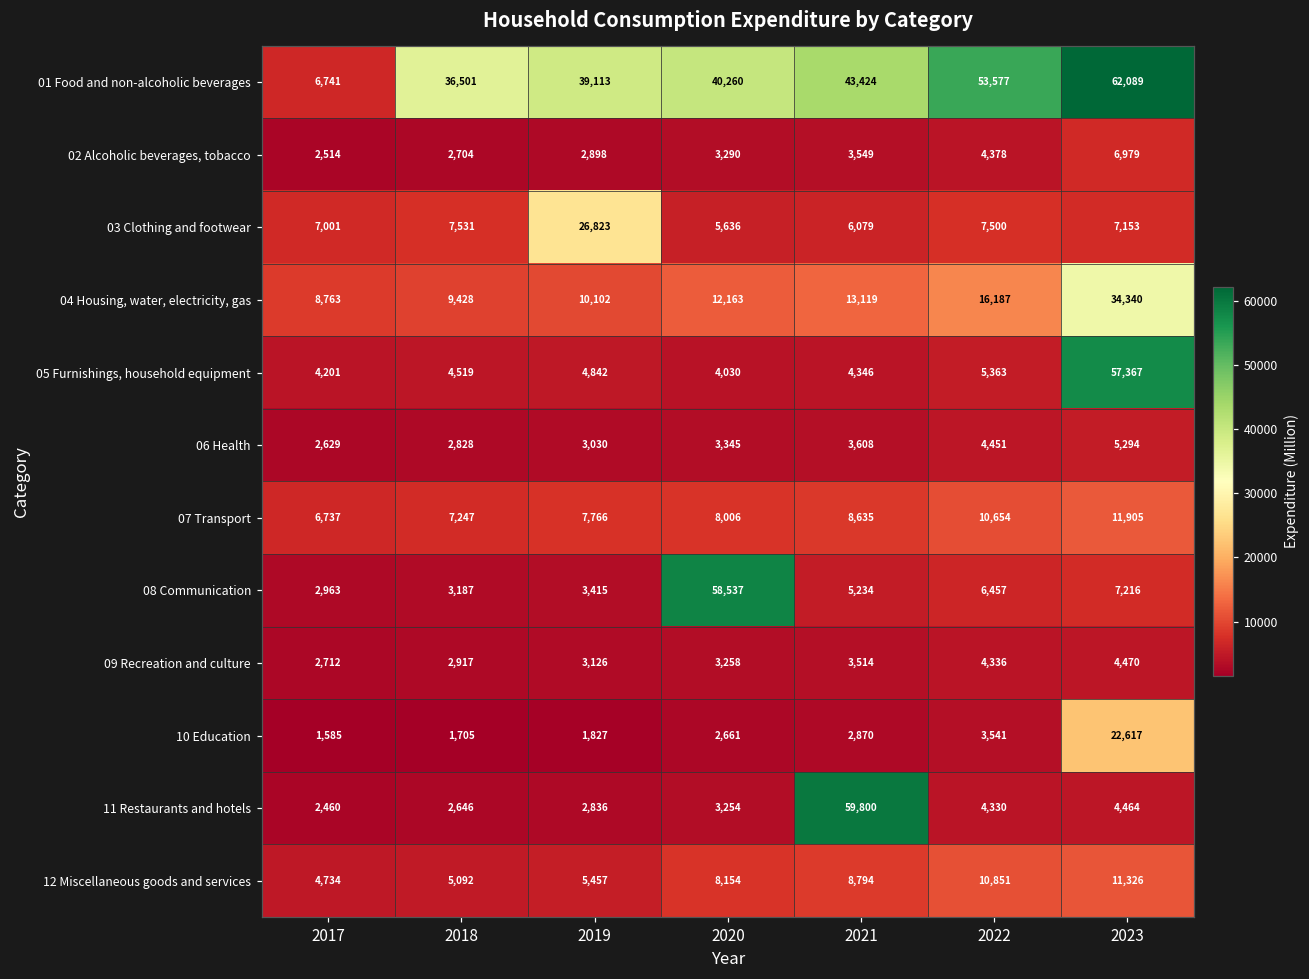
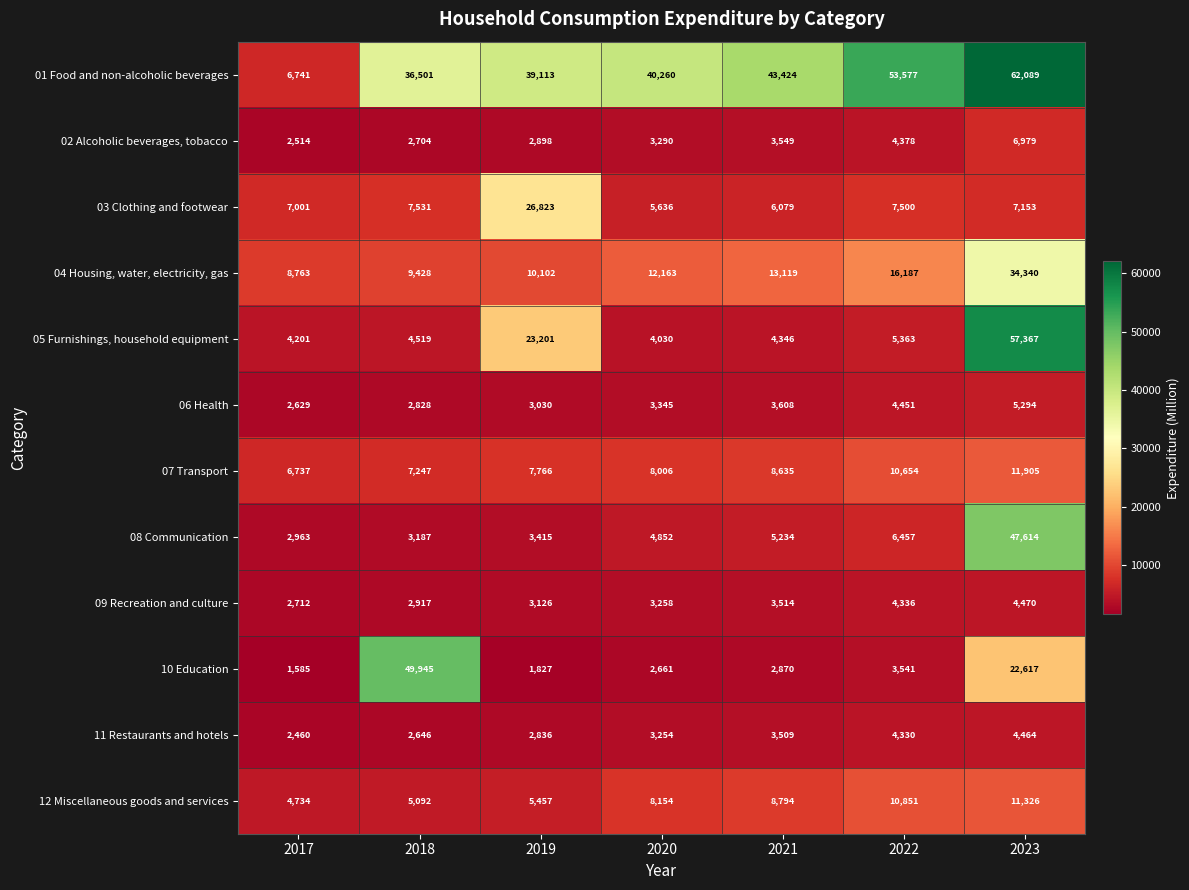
  {
    "01 Food and non-alcoholic beverages": {
      "2017": "6,741",
      "2018": "36,501",
      "2019": "39,113",
      "2020": "40,260",
      "2021": "43,424",
      "2022": "53,577",
      "2023": "62,089"
    },
    "02 Alcoholic beverages, tobacco": {
      "2017": "2,514",
      "2018": "2,704",
      "2019": "2,898",
      "2020": "3,290",
      "2021": "3,549",
      "2022": "4,378",
      "2023": "6,979"
    },
    "03 Clothing and footwear": {
      "2017": "7,001",
      "2018": "7,531",
      "2019": "26,823",
      "2020": "5,636",
      "2021": "6,079",
      "2022": "7,500",
      "2023": "7,153"
    },
    "04 Housing, water, electricity, gas": {
      "2017": "8,763",
      "2018": "9,428",
      "2019": "10,102",
      "2020": "12,163",
      "2021": "13,119",
      "2022": "16,187",
      "2023": "34,340"
    },
    "05 Furnishings, household equipment": {
      "2017": "4,201",
      "2018": "4,519",
-     "2019": "4,842",
+     "2019": "23,201",
      "2020": "4,030",
      "2021": "4,346",
      "2022": "5,363",
      "2023": "57,367"
    },
    "06 Health": {
      "2017": "2,629",
      "2018": "2,828",
      "2019": "3,030",
      "2020": "3,345",
      "2021": "3,608",
      "2022": "4,451",
      "2023": "5,294"
    },
    "07 Transport": {
      "2017": "6,737",
      "2018": "7,247",
      "2019": "7,766",
      "2020": "8,006",
      "2021": "8,635",
      "2022": "10,654",
      "2023": "11,905"
    },
    "08 Communication": {
      "2017": "2,963",
      "2018": "3,187",
      "2019": "3,415",
-     "2020": "58,537",
+     "2020": "4,852",
      "2021": "5,234",
      "2022": "6,457",
-     "2023": "7,216"
+     "2023": "47,614"
    },
    "09 Recreation and culture": {
      "2017": "2,712",
      "2018": "2,917",
      "2019": "3,126",
      "2020": "3,258",
      "2021": "3,514",
      "2022": "4,336",
      "2023": "4,470"
    },
    "10 Education": {
      "2017": "1,585",
-     "2018": "1,705",
+     "2018": "49,945",
      "2019": "1,827",
      "2020": "2,661",
      "2021": "2,870",
      "2022": "3,541",
      "2023": "22,617"
    },
    "11 Restaurants and hotels": {
      "2017": "2,460",
      "2018": "2,646",
      "2019": "2,836",
      "2020": "3,254",
-     "2021": "59,800",
+     "2021": "3,509",
      "2022": "4,330",
      "2023": "4,464"
    },
    "12 Miscellaneous goods and services": {
      "2017": "4,734",
      "2018": "5,092",
      "2019": "5,457",
      "2020": "8,154",
      "2021": "8,794",
      "2022": "10,851",
      "2023": "11,326"
    }
  }
